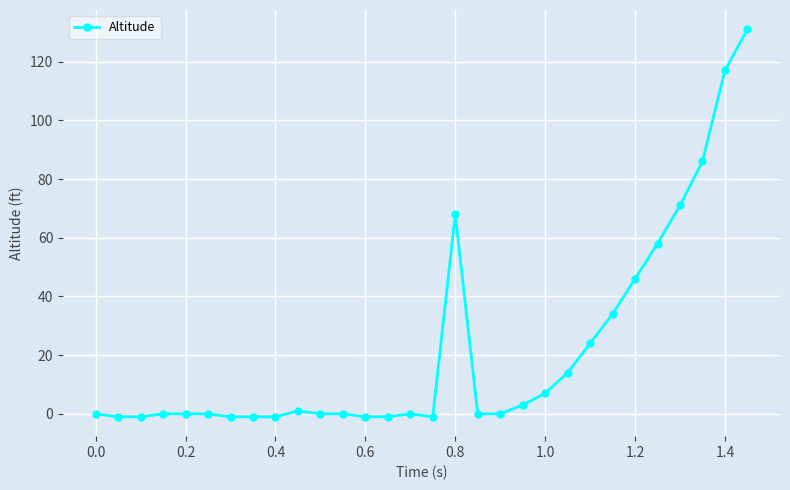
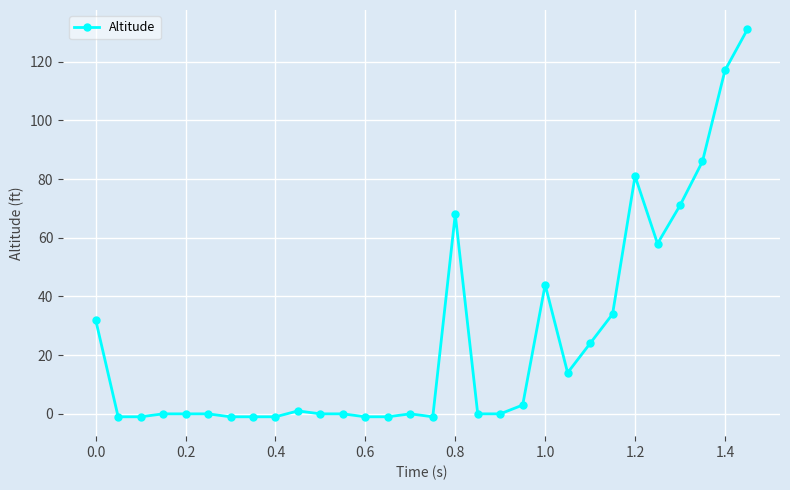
  {
-   "0.0": 0,
+   "0.0": 32,
    "0.2": 0,
    "0.4": -1,
    "0.6": -1,
    "0.8": 68,
-   "1.0": 7,
-   "1.2": 46,
+   "1.0": 44,
+   "1.2": 81,
    "1.4": 117
  }
